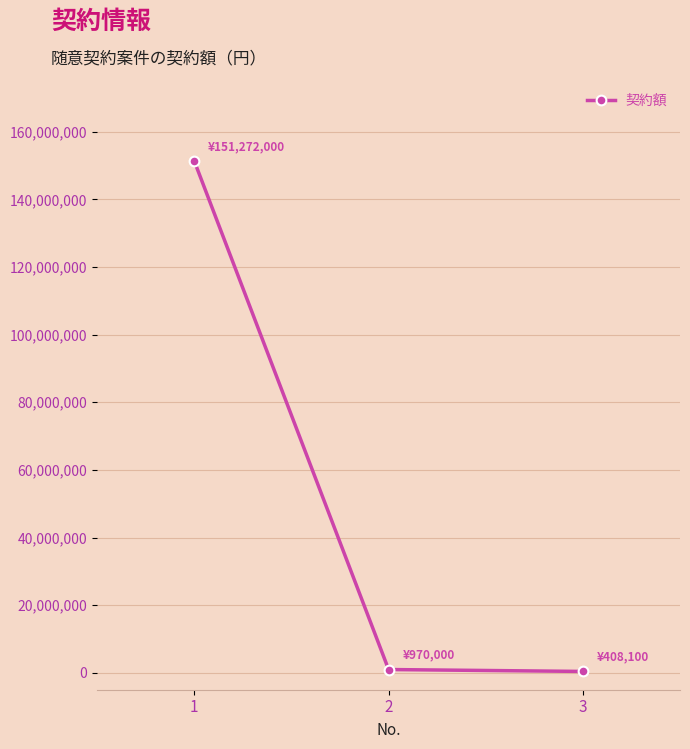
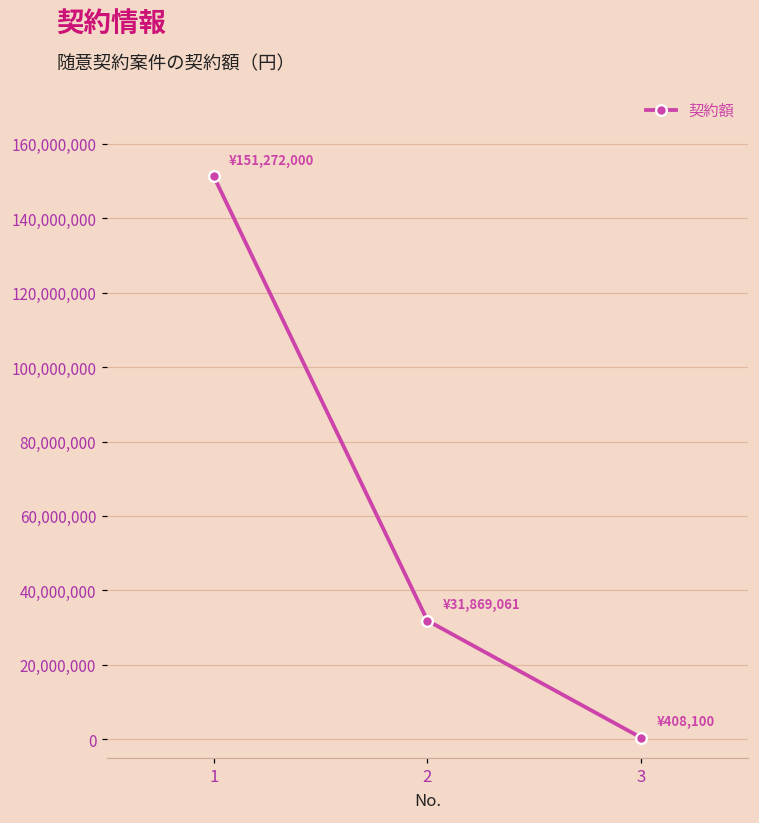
  {
    "1": "¥151,272,000",
-   "2": "¥970,000",
+   "2": "¥31,869,061",
    "3": "¥408,100"
  }
